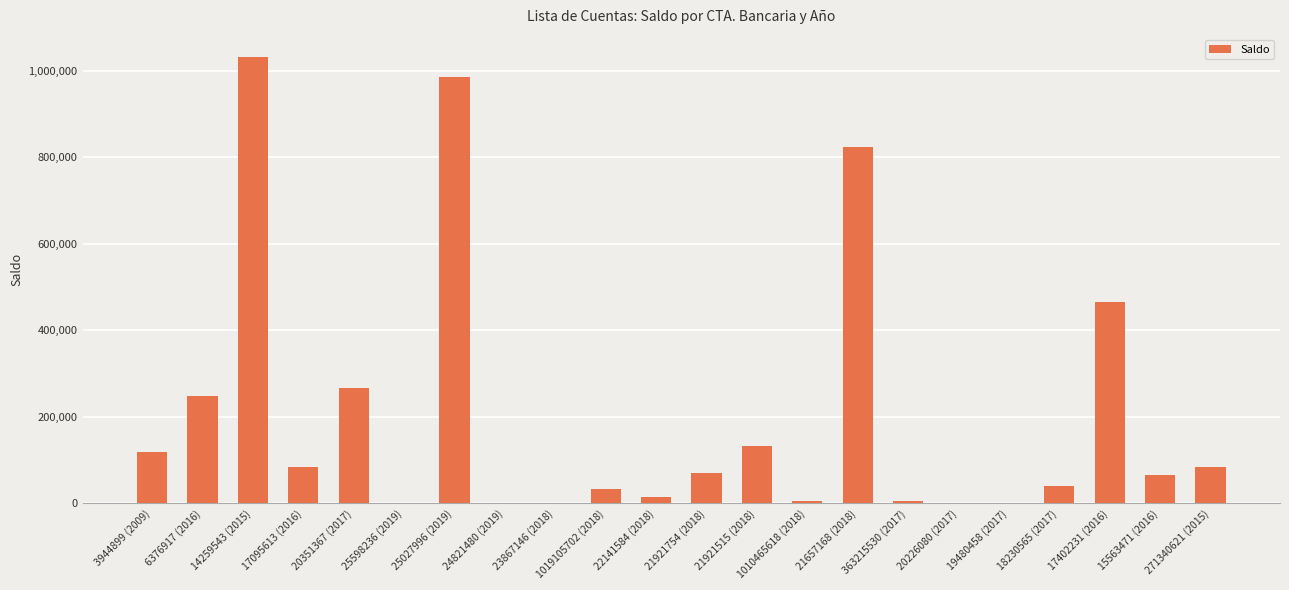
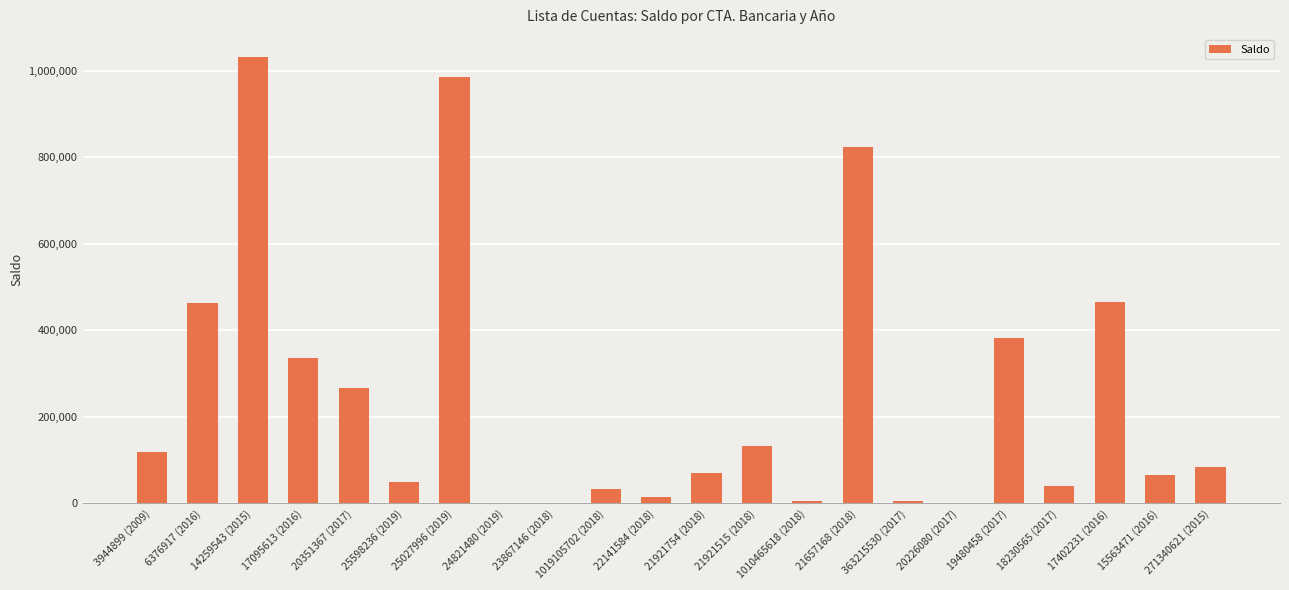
  {
    "3944899 (2009)": "120,000",
-   "6376917 (2016)": "250,000",
+   "6376917 (2016)": "460,000",
    "14259543 (2015)": "1,030,000",
-   "17095613 (2016)": "80,000",
+   "17095613 (2016)": "340,000",
    "20351367 (2017)": "270,000",
-   "25598236 (2019)": "0",
+   "25598236 (2019)": "50,000",
    "25027996 (2019)": "990,000",
    "1019105702 (2018)": "30,000",
    "22141584 (2018)": "10,000",
    "21921754 (2018)": "70,000",
    "21921515 (2018)": "130,000",
    "21657168 (2018)": "820,000",
-   "19480458 (2017)": "0",
+   "19480458 (2017)": "380,000",
    "18230565 (2017)": "40,000",
    "17402231 (2016)": "470,000",
    "15563471 (2016)": "70,000",
    "271340621 (2015)": "80,000"
  }
